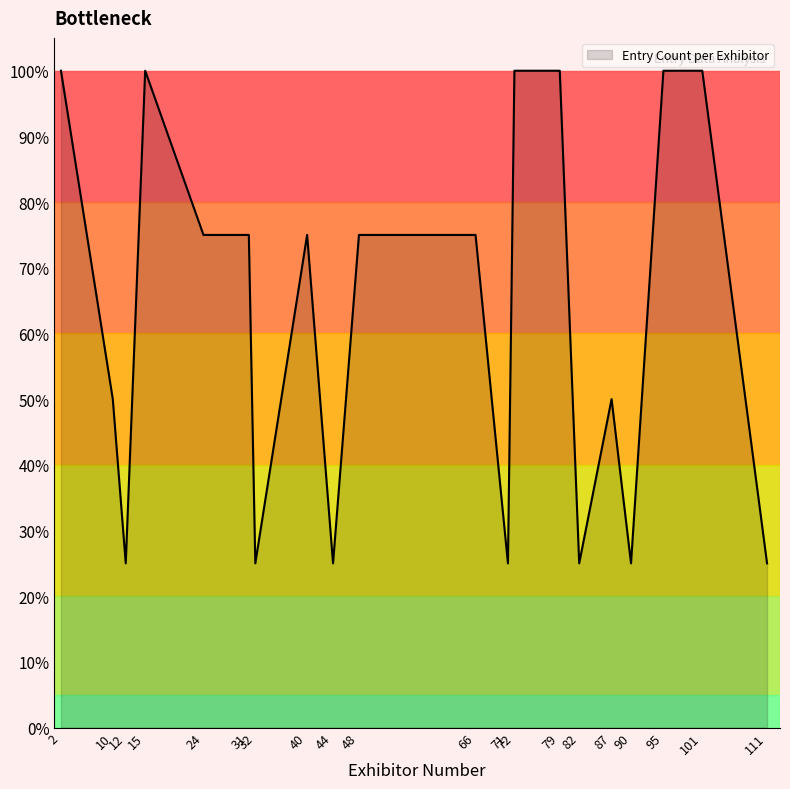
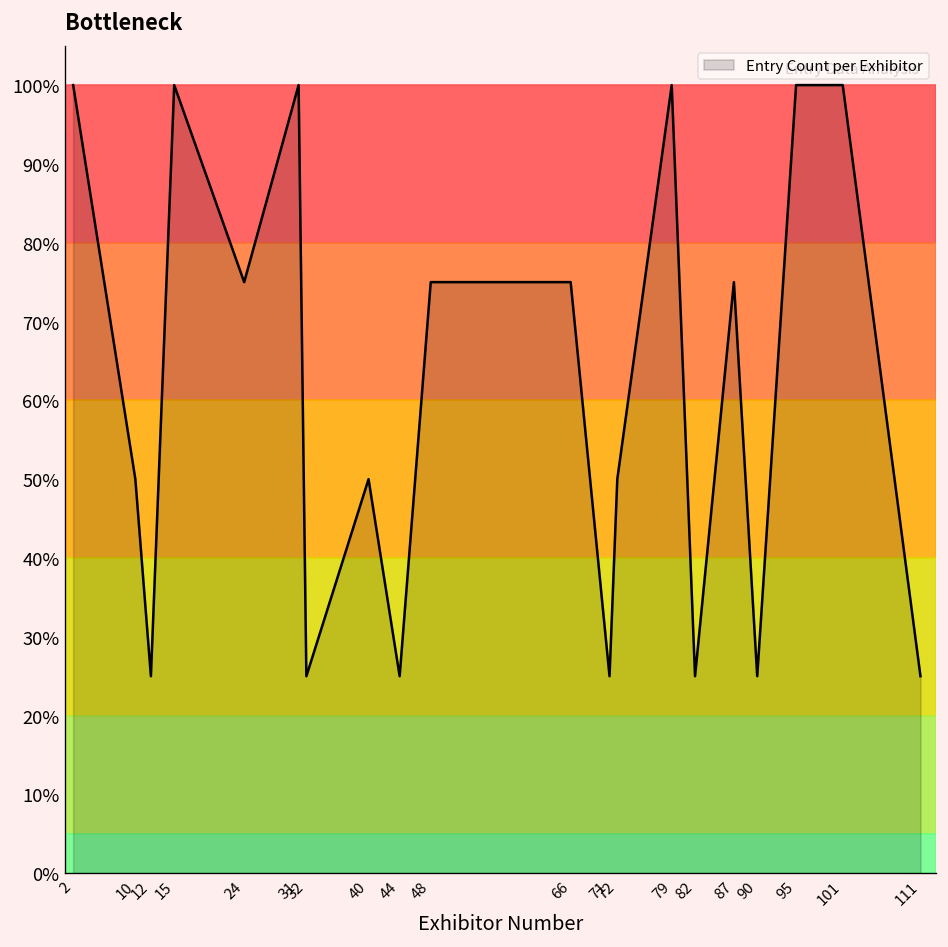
  {
    "2": "100%",
    "10": "50%",
    "12": "25%",
    "15": "100%",
    "24": "75%",
-   "31": "75%",
+   "31": "100%",
    "32": "25%",
-   "40": "75%",
+   "40": "50%",
    "44": "25%",
    "48": "75%",
    "66": "75%",
    "71": "25%",
-   "72": "100%",
+   "72": "50%",
    "79": "100%",
    "82": "25%",
-   "87": "50%",
+   "87": "75%",
    "90": "25%",
    "95": "100%",
    "101": "100%",
    "111": "25%"
  }
